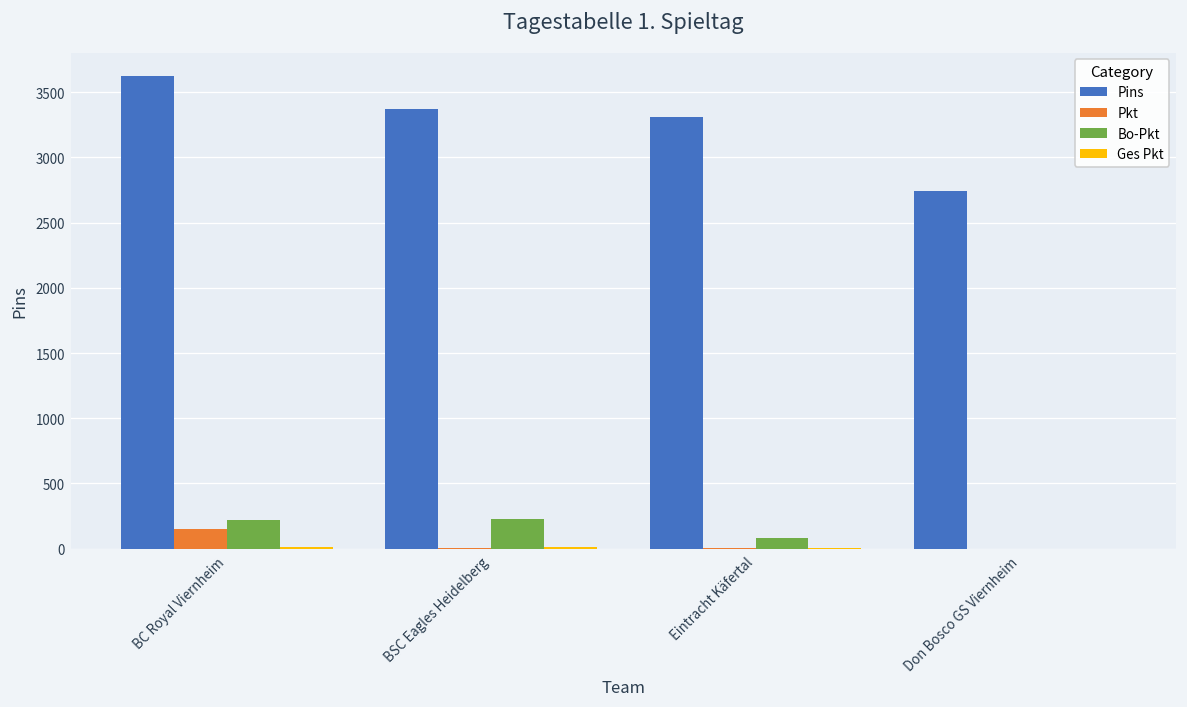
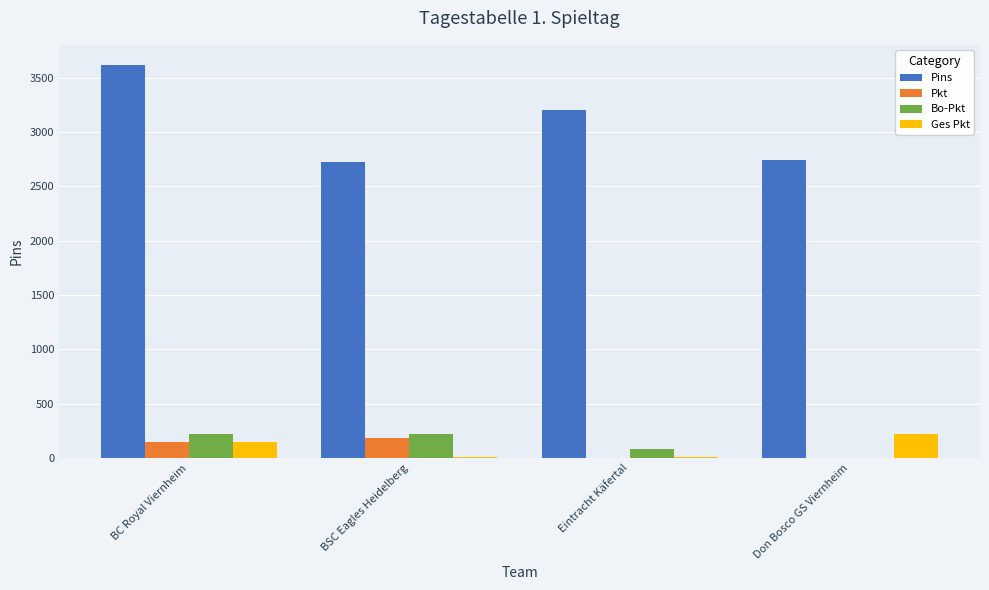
  {
    "Pins": {
      "BC Royal Viernheim": 3620,
-     "BSC Eagles Heidelberg": 3370,
-     "Eintracht Käfertal": 3310,
+     "BSC Eagles Heidelberg": 2720,
+     "Eintracht Käfertal": 3200,
      "Don Bosco GS Viernheim": 2740
    },
    "Pkt": {
      "BC Royal Viernheim": 150,
-     "BSC Eagles Heidelberg": 10,
+     "BSC Eagles Heidelberg": 180,
      "Don Bosco GS Viernheim": 0
    },
    "Bo-Pkt": {
      "BC Royal Viernheim": 220,
      "BSC Eagles Heidelberg": 220,
      "Eintracht Käfertal": 80
    },
    "Ges Pkt": {
-     "BC Royal Viernheim": 10,
-     "Don Bosco GS Viernheim": 0
+     "BC Royal Viernheim": 150,
+     "Don Bosco GS Viernheim": 220
    }
  }
